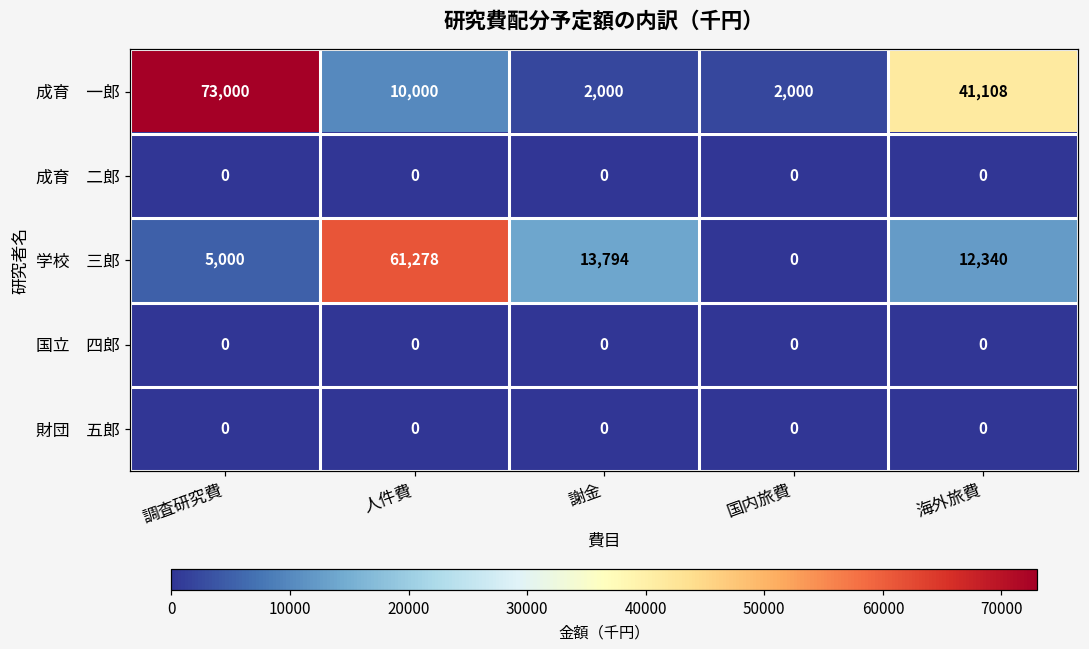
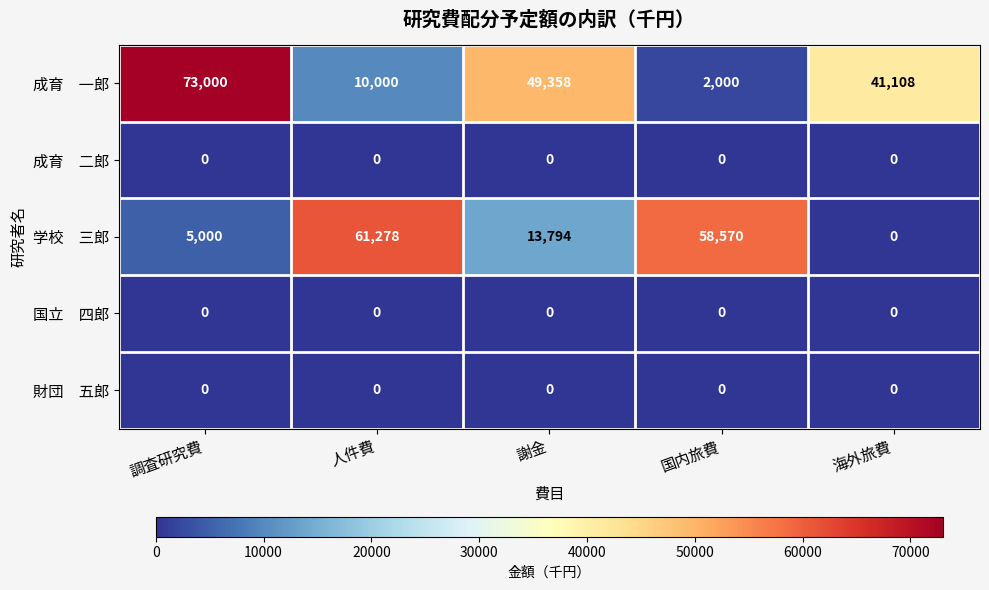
  {
    "成育 一郎": {
      "調査研究費": "73,000",
      "人件費": "10,000",
-     "謝金": "2,000",
+     "謝金": "49,358",
      "国内旅費": "2,000",
      "海外旅費": "41,108"
    },
    "成育 二郎": {
      "調査研究費": "0",
      "人件費": "0",
      "謝金": "0",
      "国内旅費": "0",
      "海外旅費": "0"
    },
    "学校 三郎": {
      "調査研究費": "5,000",
      "人件費": "61,278",
      "謝金": "13,794",
-     "国内旅費": "0",
-     "海外旅費": "12,340"
+     "国内旅費": "58,570",
+     "海外旅費": "0"
    },
    "国立 四郎": {
      "調査研究費": "0",
      "人件費": "0",
      "謝金": "0",
      "国内旅費": "0",
      "海外旅費": "0"
    },
    "財団 五郎": {
      "調査研究費": "0",
      "人件費": "0",
      "謝金": "0",
      "国内旅費": "0",
      "海外旅費": "0"
    }
  }
